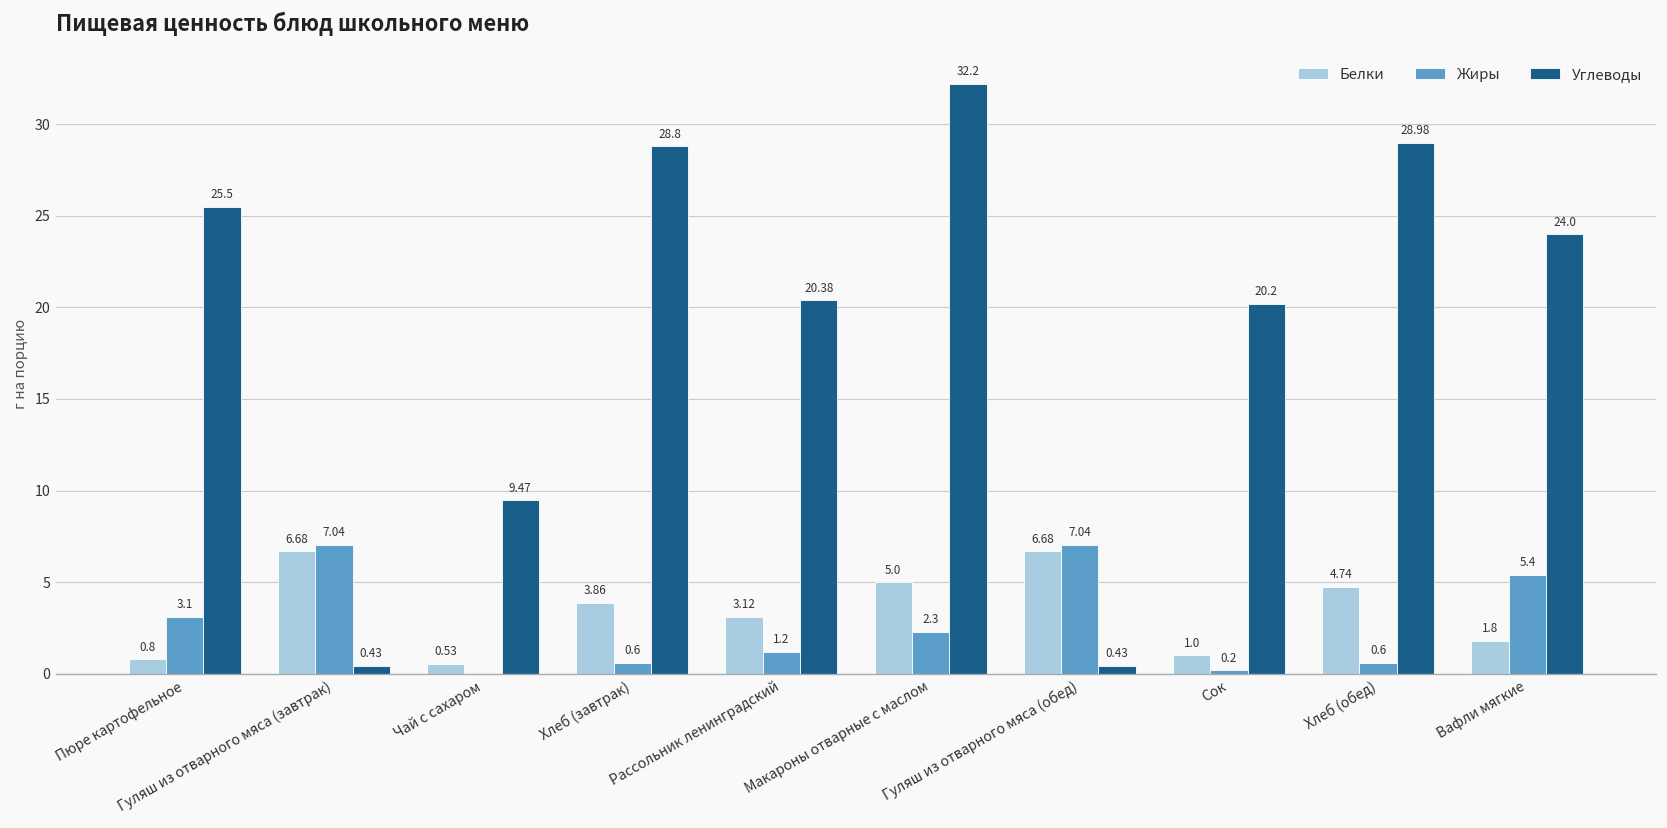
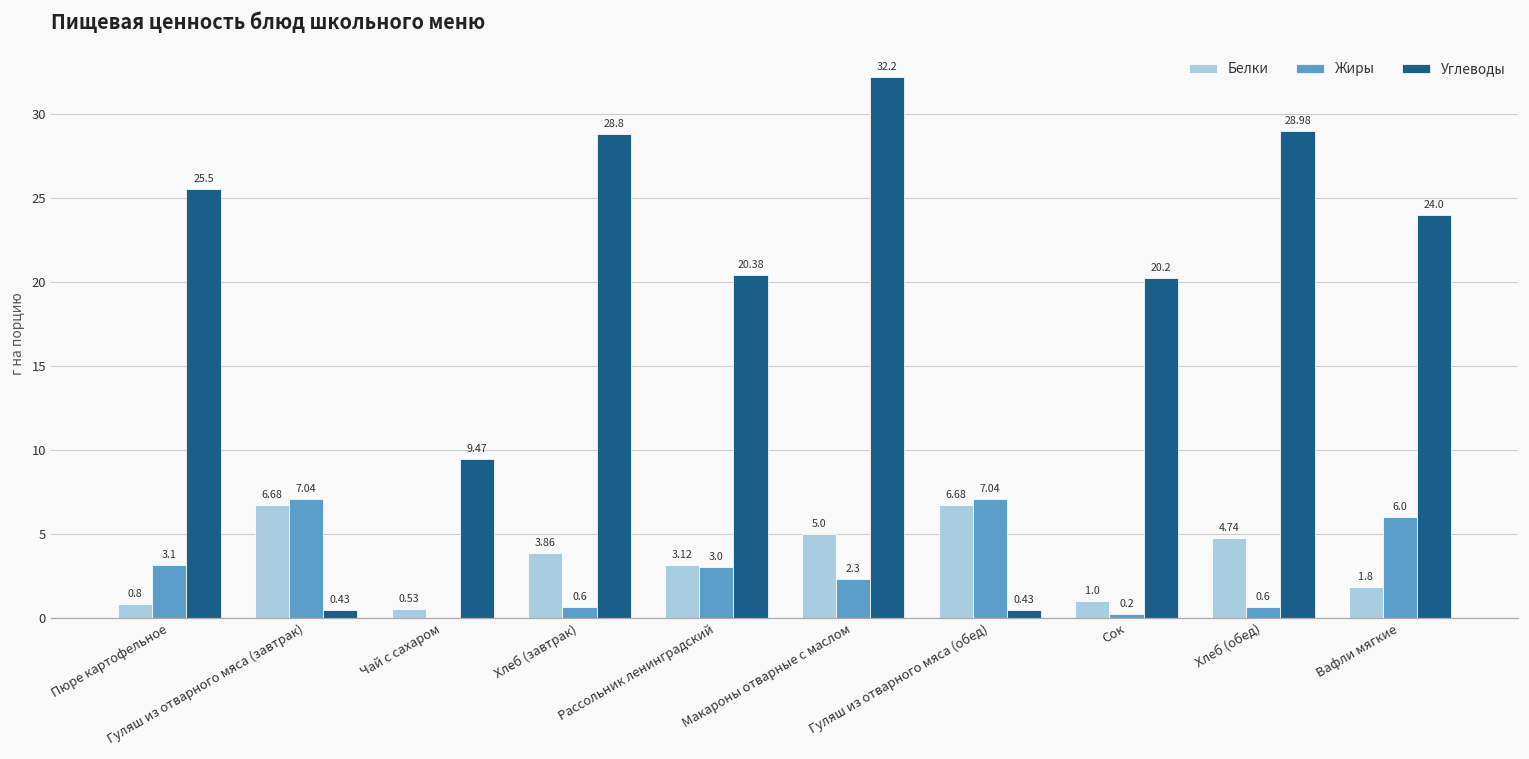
  {
    "Белки": {
      "Пюре картофельное": 0.8,
      "Гуляш из отварного мяса (завтрак)": 6.68,
      "Чай с сахаром": 0.53,
      "Хлеб (завтрак)": 3.86,
      "Рассольник ленинградский": 3.12,
      "Макароны отварные с маслом": 5.0,
      "Гуляш из отварного мяса (обед)": 6.68,
      "Сок": 1.0,
      "Хлеб (обед)": 4.74,
      "Вафли мягкие": 1.8
    },
    "Жиры": {
      "Пюре картофельное": 3.1,
      "Гуляш из отварного мяса (завтрак)": 7.04,
      "Хлеб (завтрак)": 0.6,
-     "Рассольник ленинградский": 1.2,
+     "Рассольник ленинградский": 3.0,
      "Макароны отварные с маслом": 2.3,
      "Гуляш из отварного мяса (обед)": 7.04,
      "Сок": 0.2,
      "Хлеб (обед)": 0.6,
-     "Вафли мягкие": 5.4
+     "Вафли мягкие": 6.0
    },
    "Углеводы": {
      "Пюре картофельное": 25.5,
      "Гуляш из отварного мяса (завтрак)": 0.43,
      "Чай с сахаром": 9.47,
      "Хлеб (завтрак)": 28.8,
      "Рассольник ленинградский": 20.38,
      "Макароны отварные с маслом": 32.2,
      "Гуляш из отварного мяса (обед)": 0.43,
      "Сок": 20.2,
      "Хлеб (обед)": 28.98,
      "Вафли мягкие": 24.0
    }
  }
